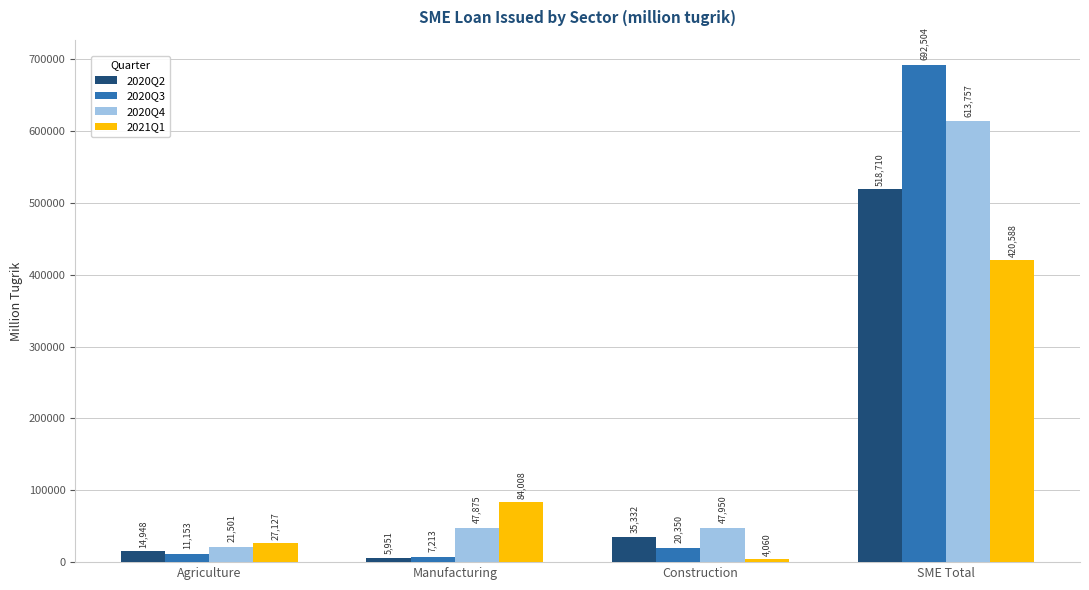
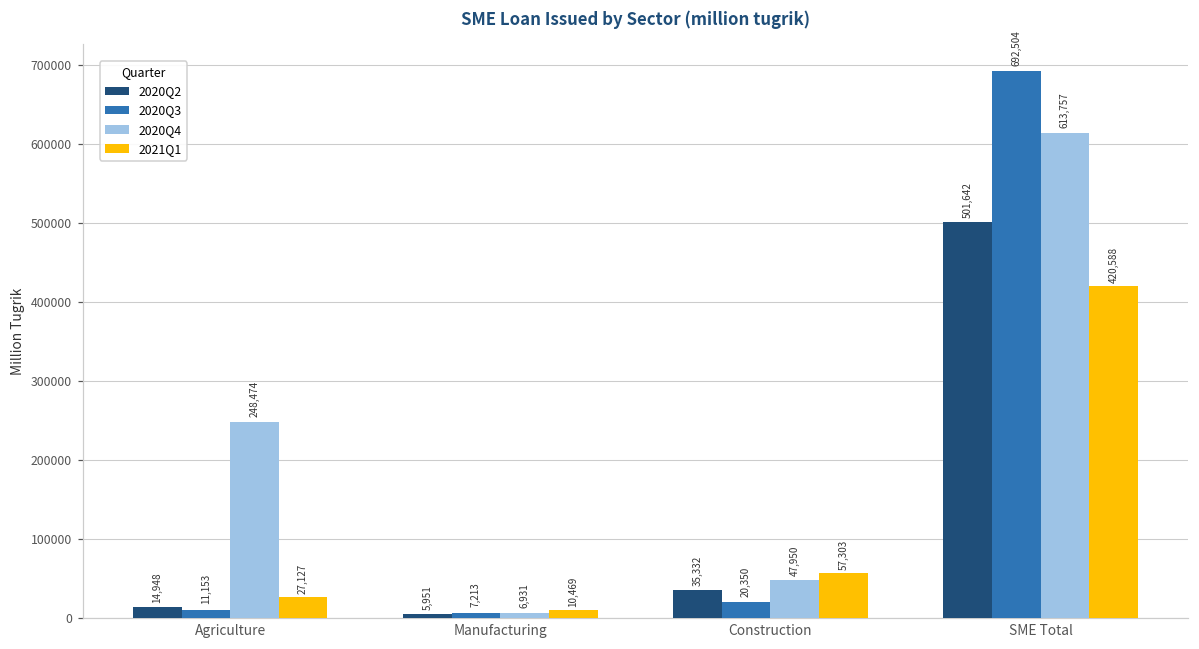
  {
    "2020Q2": {
      "Agriculture": "14,948",
      "Manufacturing": "5,951",
      "Construction": "35,332",
-     "SME Total": "518,710"
+     "SME Total": "501,642"
    },
    "2020Q3": {
      "Agriculture": "11,153",
      "Manufacturing": "7,213",
      "Construction": "20,350",
      "SME Total": "692,504"
    },
    "2020Q4": {
-     "Agriculture": "21,501",
-     "Manufacturing": "47,875",
+     "Agriculture": "248,474",
+     "Manufacturing": "6,931",
      "Construction": "47,950",
      "SME Total": "613,757"
    },
    "2021Q1": {
      "Agriculture": "27,127",
-     "Manufacturing": "84,008",
-     "Construction": "4,060",
+     "Manufacturing": "10,469",
+     "Construction": "57,303",
      "SME Total": "420,588"
    }
  }
